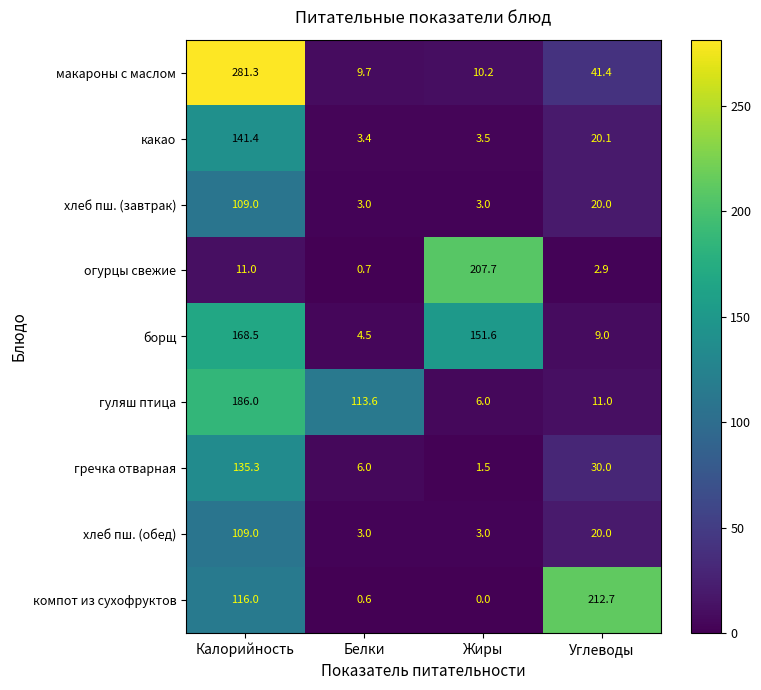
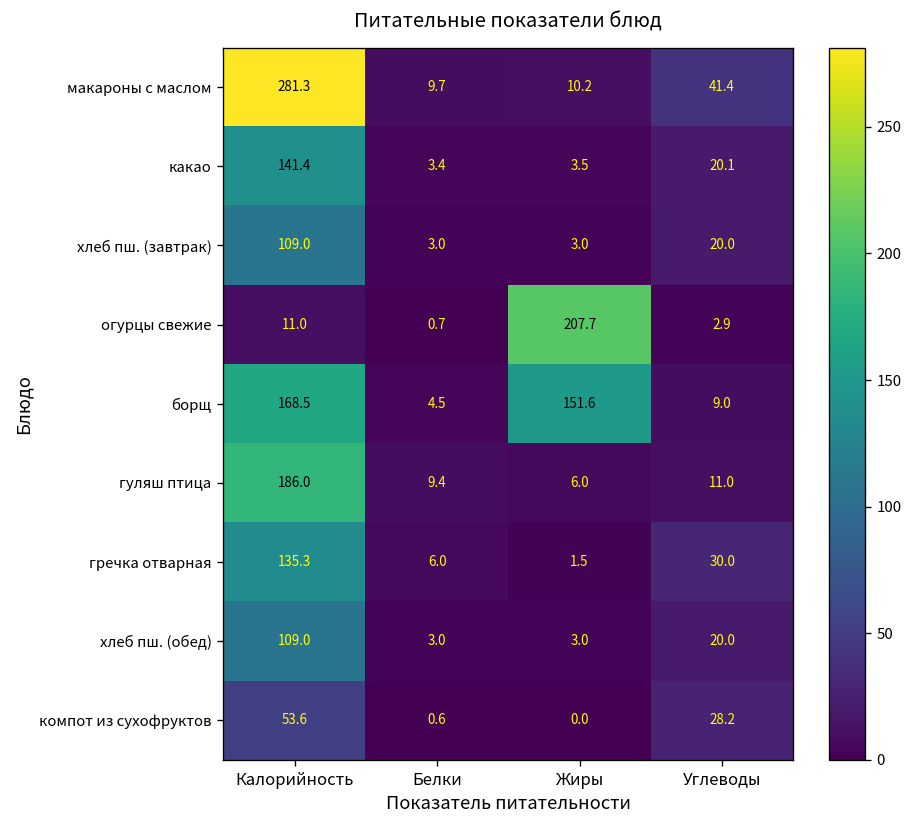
  {
    "макароны с маслом": {
      "Калорийность": 281.3,
      "Белки": 9.7,
      "Жиры": 10.2,
      "Углеводы": 41.4
    },
    "какао": {
      "Калорийность": 141.4,
      "Белки": 3.4,
      "Жиры": 3.5,
      "Углеводы": 20.1
    },
    "хлеб пш. (завтрак)": {
      "Калорийность": 109.0,
      "Белки": 3.0,
      "Жиры": 3.0,
      "Углеводы": 20.0
    },
    "огурцы свежие": {
      "Калорийность": 11.0,
      "Белки": 0.7,
      "Жиры": 207.7,
      "Углеводы": 2.9
    },
    "борщ": {
      "Калорийность": 168.5,
      "Белки": 4.5,
      "Жиры": 151.6,
      "Углеводы": 9.0
    },
    "гуляш птица": {
      "Калорийность": 186.0,
-     "Белки": 113.6,
+     "Белки": 9.4,
      "Жиры": 6.0,
      "Углеводы": 11.0
    },
    "гречка отварная": {
      "Калорийность": 135.3,
      "Белки": 6.0,
      "Жиры": 1.5,
      "Углеводы": 30.0
    },
    "хлеб пш. (обед)": {
      "Калорийность": 109.0,
      "Белки": 3.0,
      "Жиры": 3.0,
      "Углеводы": 20.0
    },
    "компот из сухофруктов": {
-     "Калорийность": 116.0,
+     "Калорийность": 53.6,
      "Белки": 0.6,
      "Жиры": 0.0,
-     "Углеводы": 212.7
+     "Углеводы": 28.2
    }
  }
